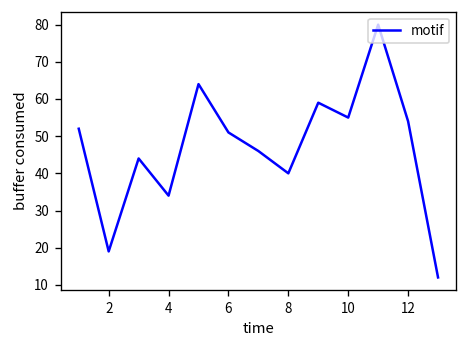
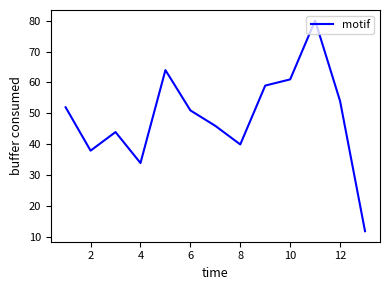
  {
-   "2": 19,
+   "2": 38,
    "4": 34,
    "6": 51,
    "8": 40,
-   "10": 55,
+   "10": 61,
    "12": 54
  }
